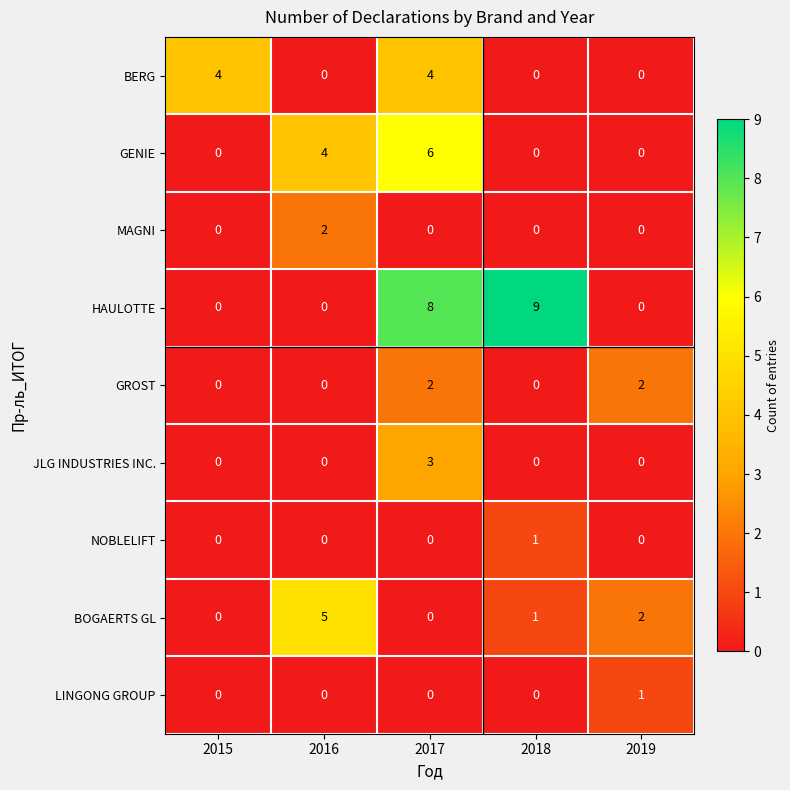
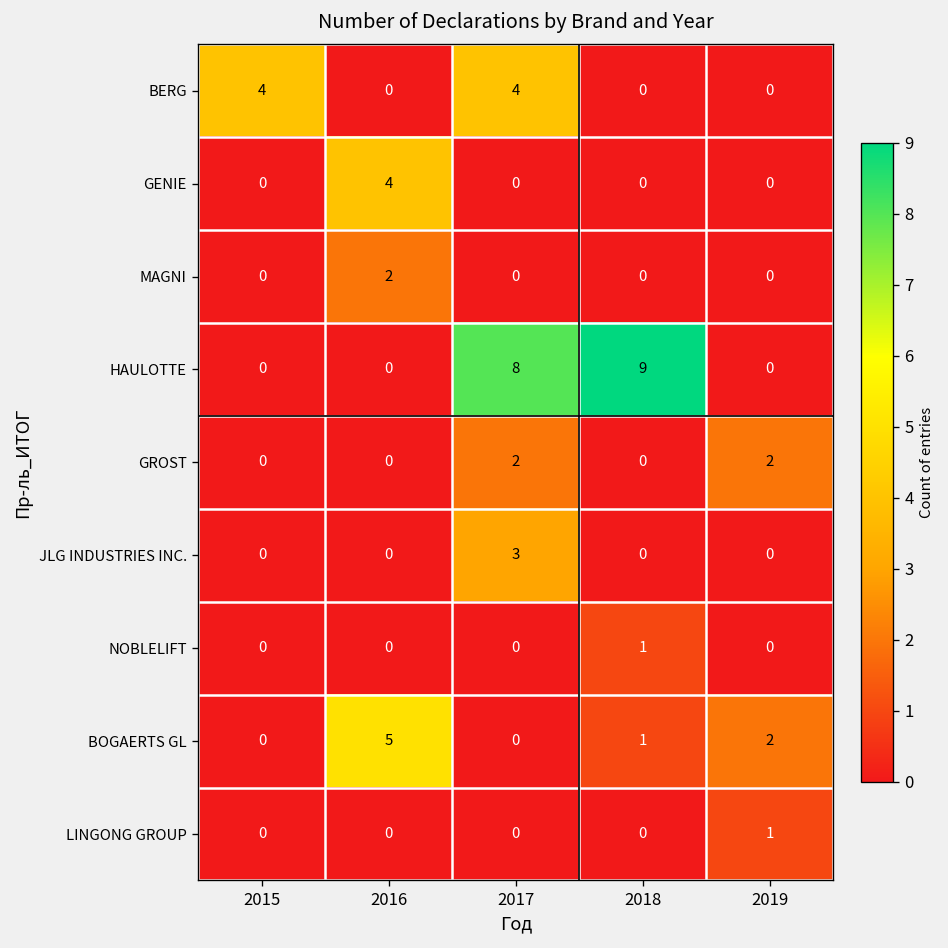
  {
    "BERG": {
      "2015": 4,
      "2016": 0,
      "2017": 4,
      "2018": 0,
      "2019": 0
    },
    "GENIE": {
      "2015": 0,
      "2016": 4,
-     "2017": 6,
+     "2017": 0,
      "2018": 0,
      "2019": 0
    },
    "MAGNI": {
      "2015": 0,
      "2016": 2,
      "2017": 0,
      "2018": 0,
      "2019": 0
    },
    "HAULOTTE": {
      "2015": 0,
      "2016": 0,
      "2017": 8,
      "2018": 9,
      "2019": 0
    },
    "GROST": {
      "2015": 0,
      "2016": 0,
      "2017": 2,
      "2018": 0,
      "2019": 2
    },
    "JLG INDUSTRIES INC.": {
      "2015": 0,
      "2016": 0,
      "2017": 3,
      "2018": 0,
      "2019": 0
    },
    "NOBLELIFT": {
      "2015": 0,
      "2016": 0,
      "2017": 0,
      "2018": 1,
      "2019": 0
    },
    "BOGAERTS GL": {
      "2015": 0,
      "2016": 5,
      "2017": 0,
      "2018": 1,
      "2019": 2
    },
    "LINGONG GROUP": {
      "2015": 0,
      "2016": 0,
      "2017": 0,
      "2018": 0,
      "2019": 1
    }
  }
